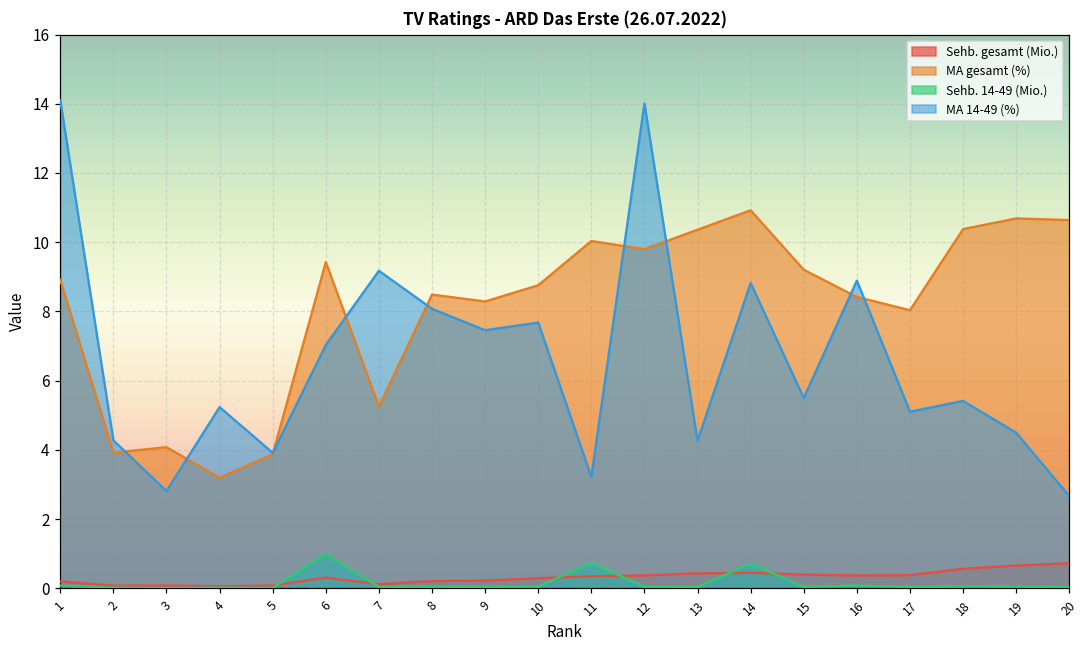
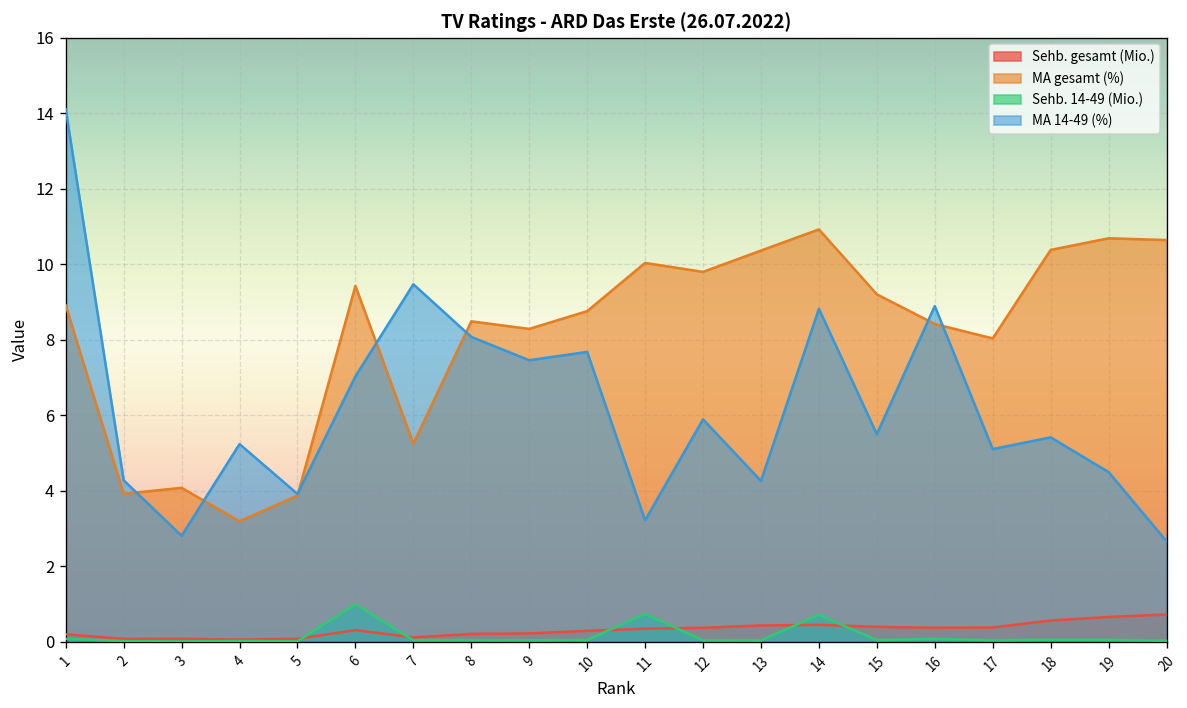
  {
    "Sehb. 14-49 (Mio.)": {
      "1": 0.1,
      "6": 1.0,
      "8": 0.0,
      "9": 0.0,
      "10": 0.1,
      "11": 0.7,
      "12": 0.0,
      "13": 0.0,
      "14": 0.7,
      "15": 0.0,
      "16": 0.1,
      "17": 0.0,
      "18": 0.1,
      "19": 0.1,
      "20": 0.0
    },
    "MA 14-49 (%)": {
      "1": 14.1,
      "2": 4.3,
      "3": 2.8,
      "4": 5.2,
      "6": 7.0,
-     "7": 9.2,
+     "7": 9.5,
      "8": 8.1,
      "9": 7.5,
      "10": 7.7,
      "11": 3.2,
-     "12": 14.0,
+     "12": 5.9,
      "13": 4.3,
      "14": 8.8,
      "15": 5.5,
      "16": 8.9,
      "17": 5.1,
      "18": 5.4,
      "19": 4.5,
      "20": 2.7
    }
  }
